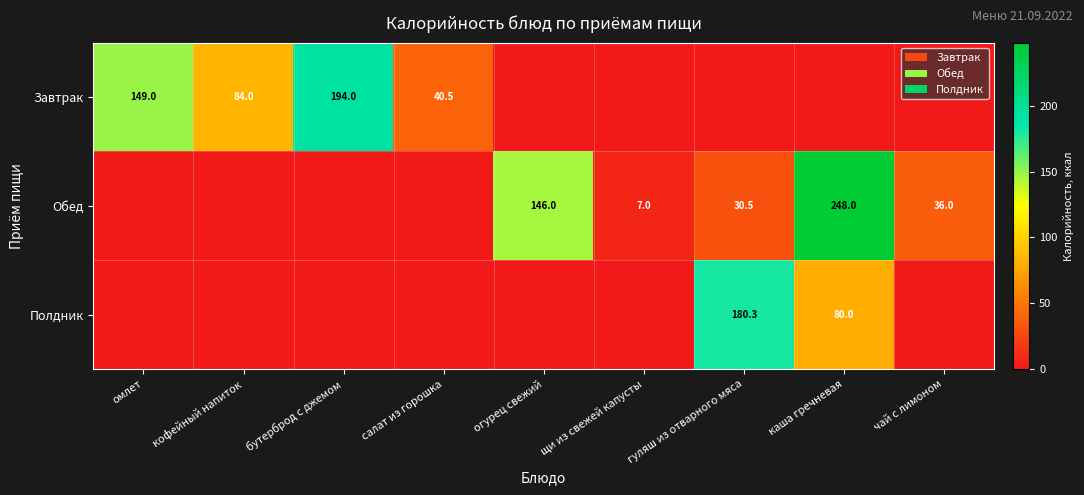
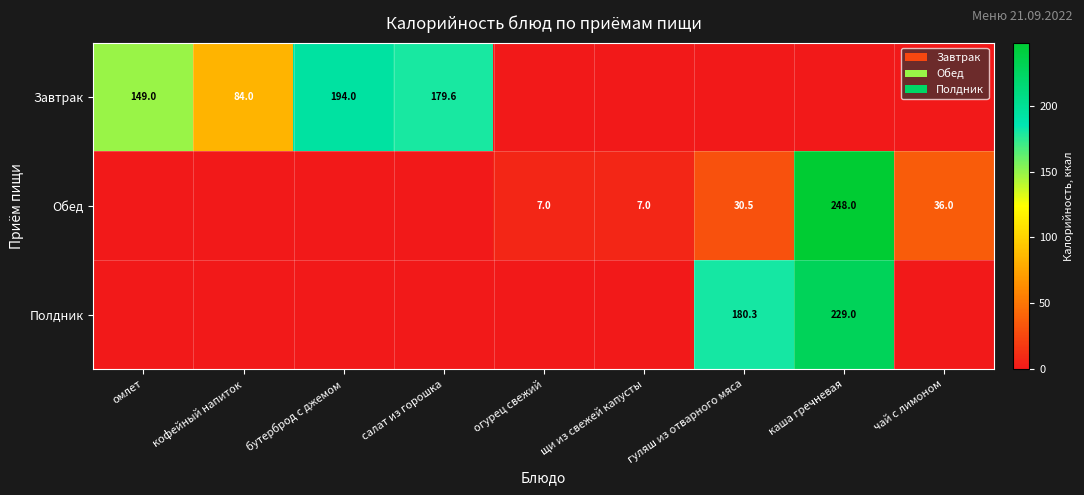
  {
    "Завтрак": {
      "омлет": 149.0,
      "кофейный напиток": 84.0,
      "бутерброд с джемом": 194.0,
-     "салат из горошка": 40.5
+     "салат из горошка": 179.6
    },
    "Обед": {
-     "огурец свежий": 146.0,
+     "огурец свежий": 7.0,
      "щи из свежей капусты": 7.0,
      "гуляш из отварного мяса": 30.5,
      "каша гречневая": 248.0,
      "чай с лимоном": 36.0
    },
    "Полдник": {
      "гуляш из отварного мяса": 180.3,
-     "каша гречневая": 80.0
+     "каша гречневая": 229.0
    }
  }
